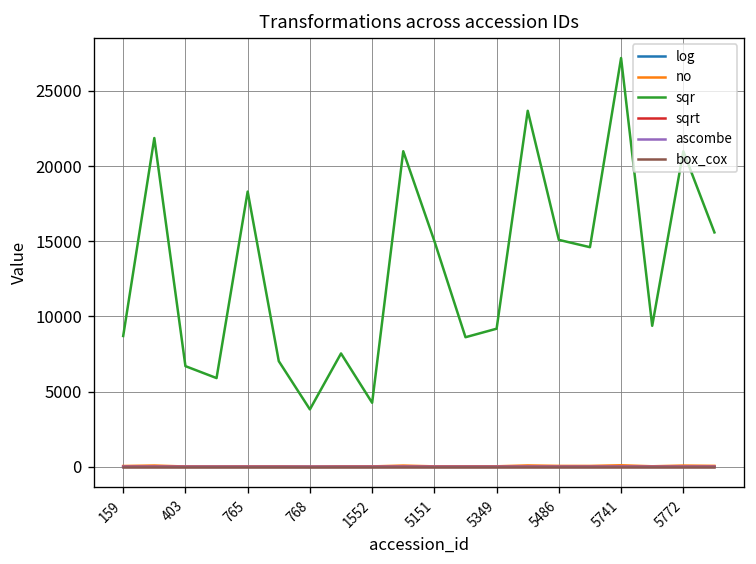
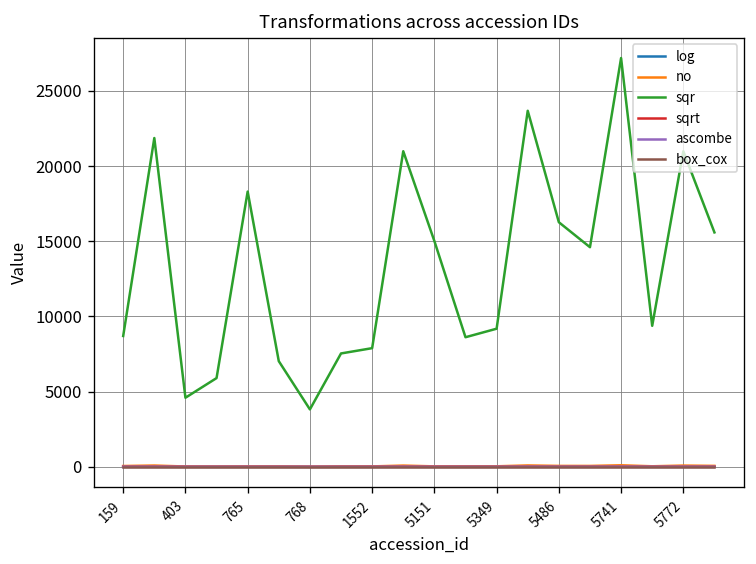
  {
    "sqr": {
      "159": 8700,
-     "403": 6700,
+     "403": 4600,
      "765": 18300,
      "768": 3800,
-     "1552": 4300,
+     "1552": 7900,
      "5151": 15000,
      "5349": 9200,
-     "5486": 15100,
+     "5486": 16300,
      "5741": 27200
    }
  }
